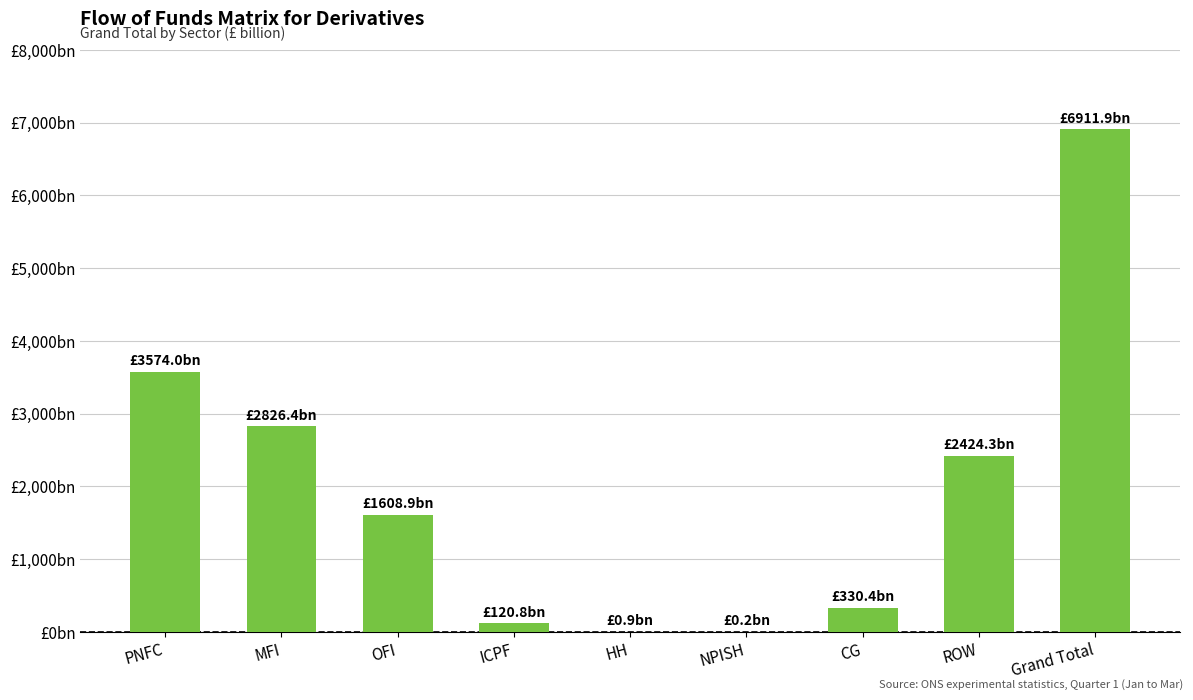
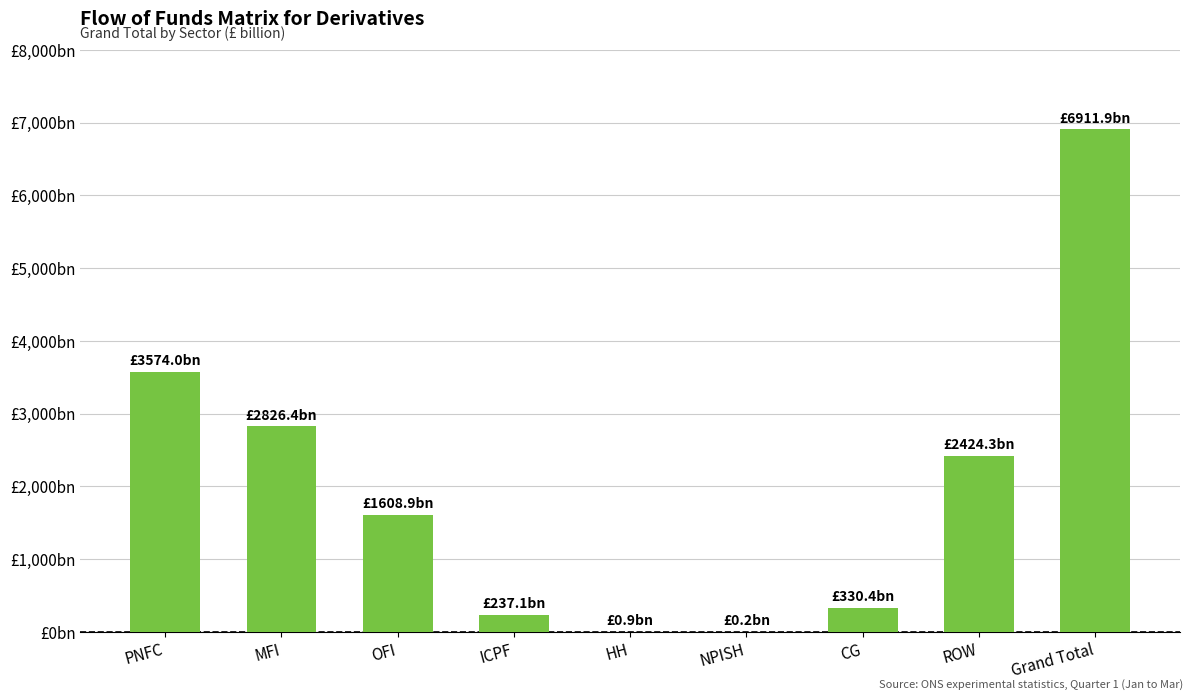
  {
    "PNFC": "£3574.0",
    "MFI": "£2826.4",
    "OFI": "£1608.9",
-   "ICPF": "£120.8",
+   "ICPF": "£237.1",
    "HH": "£0.9",
    "NPISH": "£0.2",
    "CG": "£330.4",
    "ROW": "£2424.3",
    "Grand Total": "£6911.9"
  }
